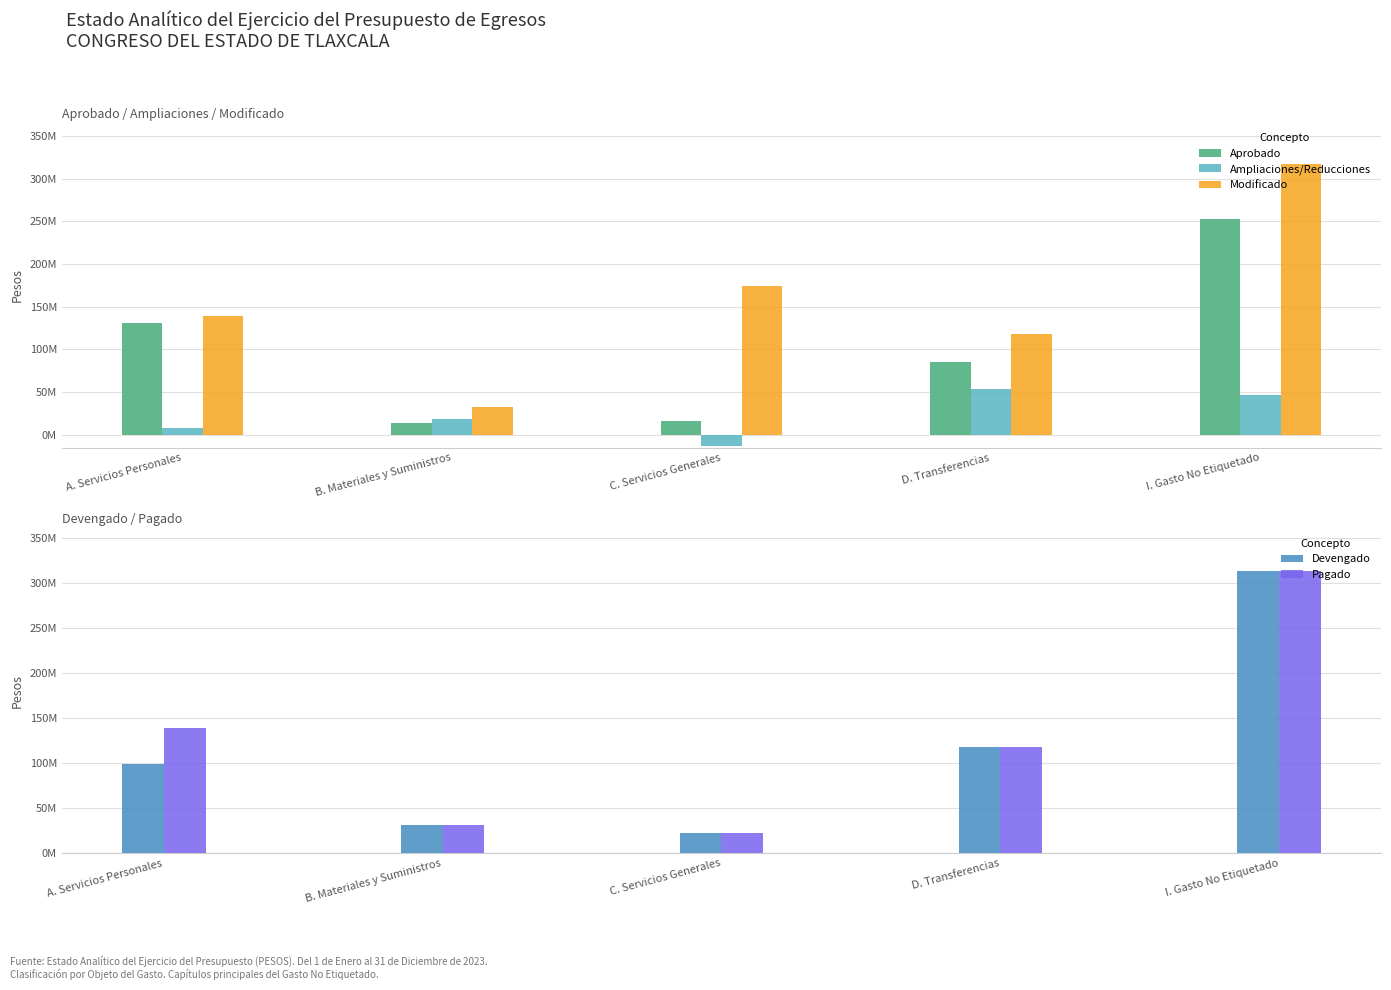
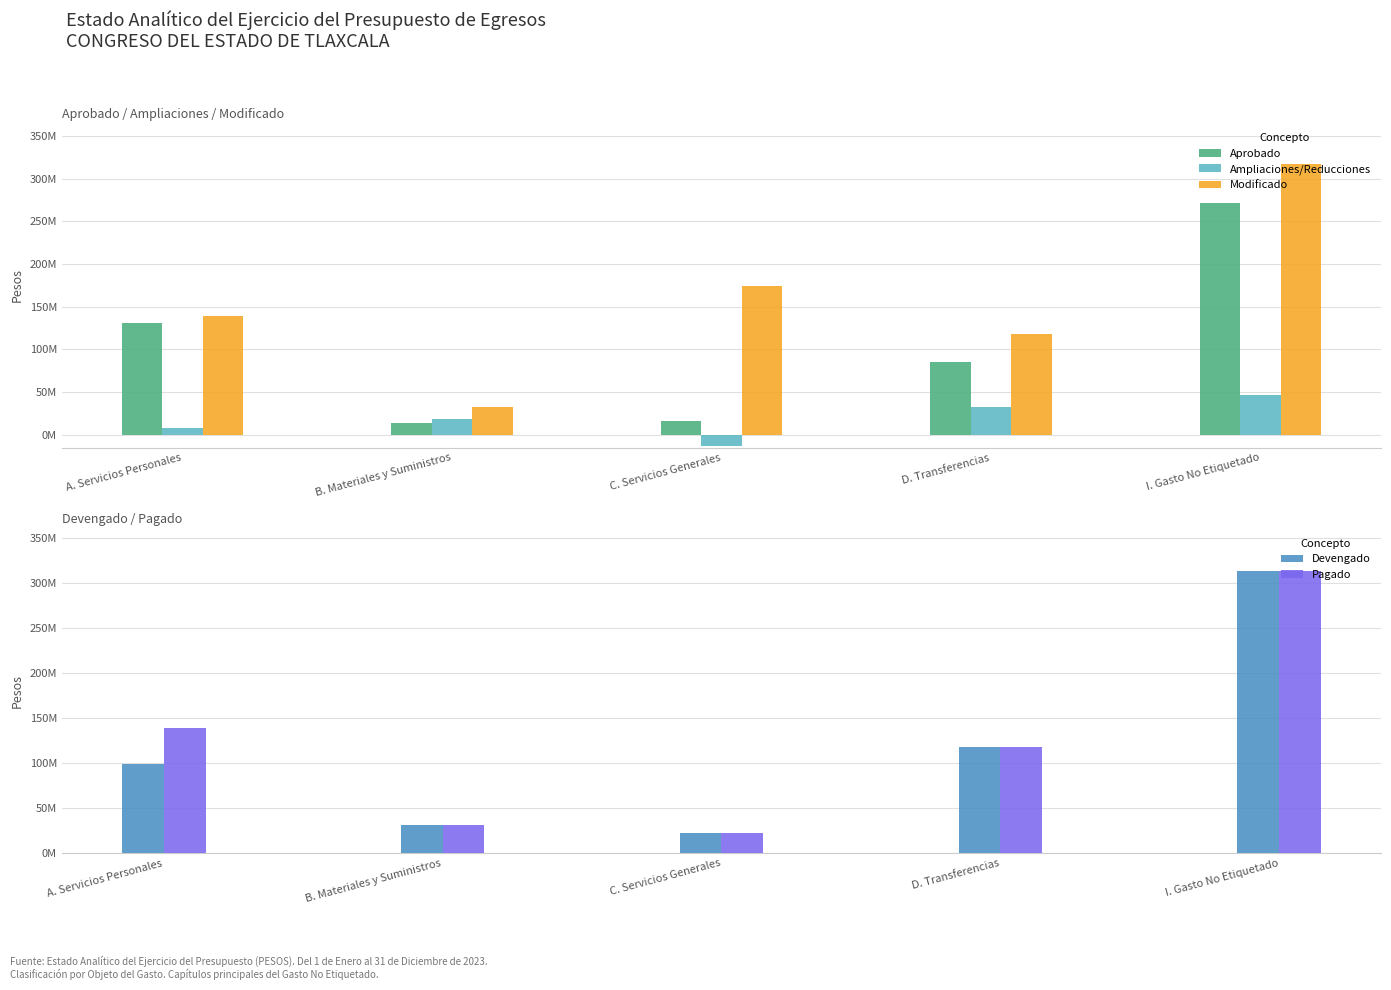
  {
    "Aprobado / Ampliaciones / Modificado": {
      "Aprobado": {
        "A. Servicios Personales": 130000000,
        "B. Materiales y Suministros": 10000000,
        "C. Servicios Generales": 20000000,
        "D. Transferencias": 90000000,
-       "I. Gasto No Etiquetado": 250000000
+       "I. Gasto No Etiquetado": 270000000
      },
      "Ampliaciones/Reducciones": {
        "A. Servicios Personales": 10000000,
        "B. Materiales y Suministros": 20000000,
        "C. Servicios Generales": -10000000,
-       "D. Transferencias": 50000000,
+       "D. Transferencias": 30000000,
        "I. Gasto No Etiquetado": 50000000
      },
      "Modificado": {
        "A. Servicios Personales": 140000000,
        "B. Materiales y Suministros": 30000000,
        "C. Servicios Generales": 170000000,
        "D. Transferencias": 120000000,
        "I. Gasto No Etiquetado": 320000000
      }
    },
    "Devengado / Pagado": {
      "Devengado": {
        "A. Servicios Personales": 100000000,
        "B. Materiales y Suministros": 30000000,
        "C. Servicios Generales": 20000000,
        "D. Transferencias": 120000000,
        "I. Gasto No Etiquetado": 310000000
      },
      "Pagado": {
        "A. Servicios Personales": 140000000,
        "B. Materiales y Suministros": 30000000,
        "C. Servicios Generales": 20000000,
        "D. Transferencias": 120000000,
        "I. Gasto No Etiquetado": 310000000
      }
    }
  }
